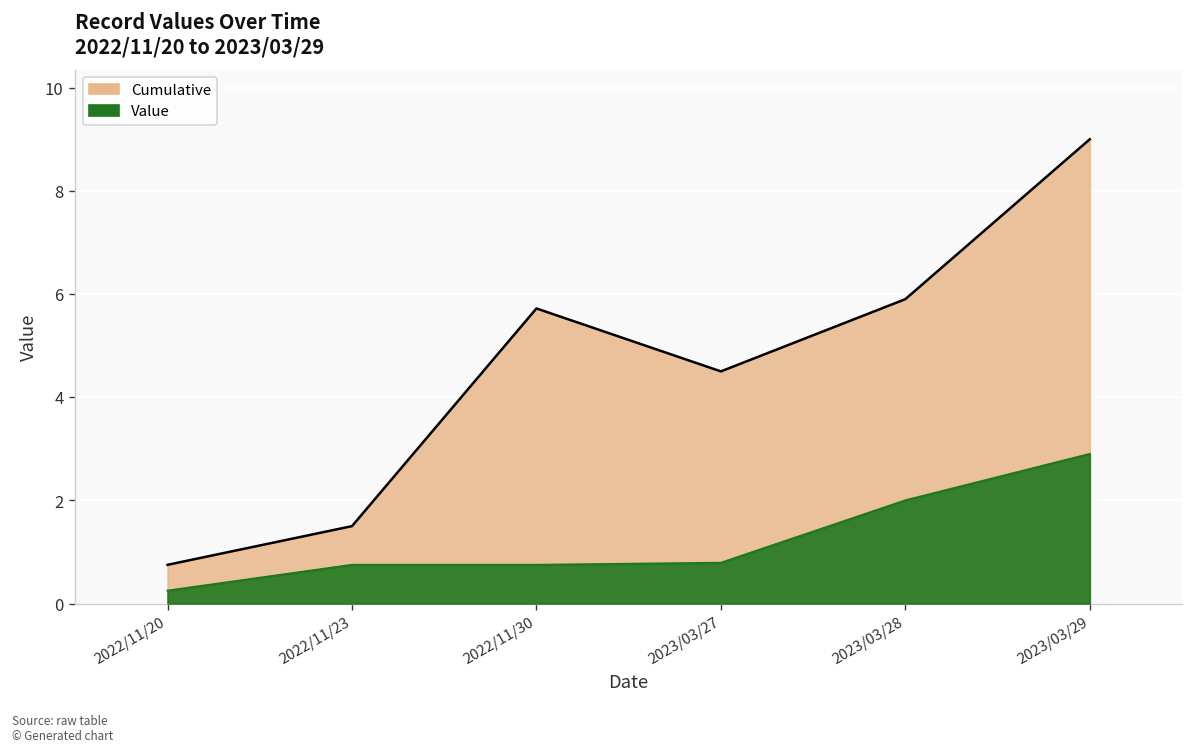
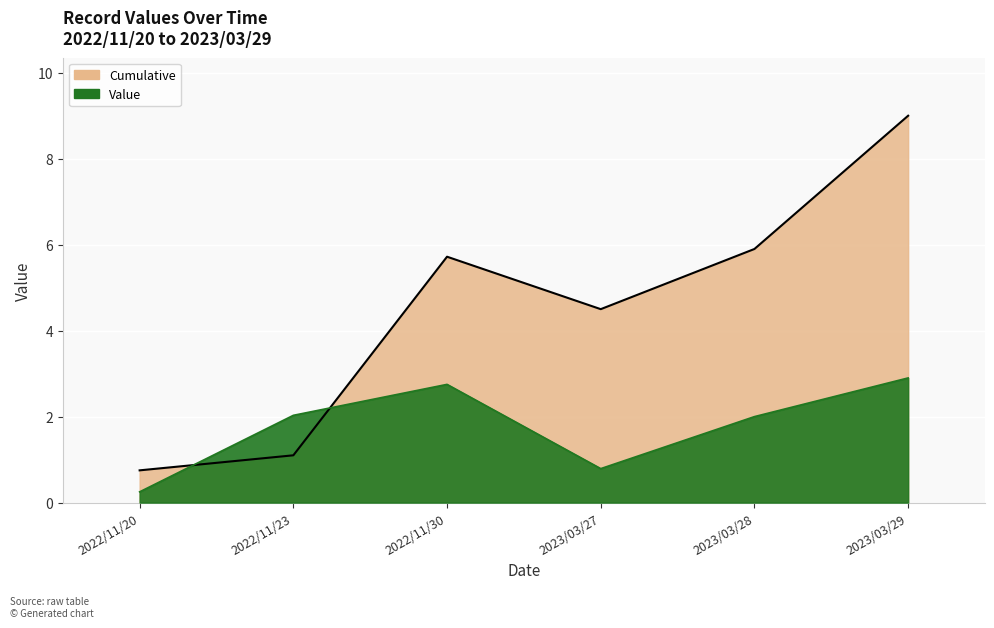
  {
    "Cumulative": {
      "2022/11/20": 0.8,
-     "2022/11/23": 1.5,
+     "2022/11/23": 1.1,
      "2022/11/30": 5.7,
      "2023/03/27": 4.5,
      "2023/03/28": 5.9,
      "2023/03/29": 9.0
    },
    "Value": {
      "2022/11/20": 0.3,
-     "2022/11/23": 0.8,
-     "2022/11/30": 0.8,
+     "2022/11/23": 2.0,
+     "2022/11/30": 2.8,
      "2023/03/27": 0.8,
      "2023/03/28": 2.0,
      "2023/03/29": 2.9
    }
  }
